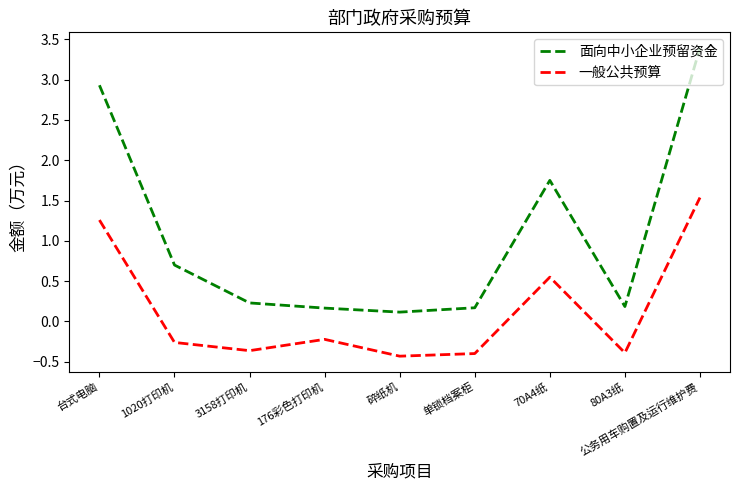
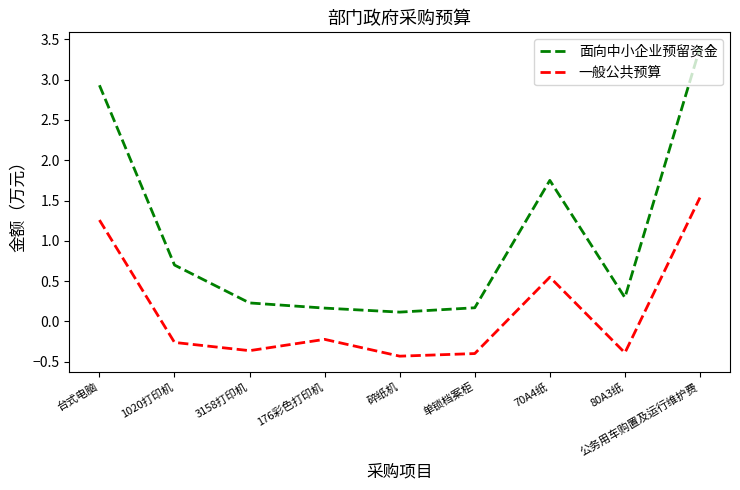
  {
    "面向中小企业预留资金": {
      "台式电脑": 2.9,
      "1020打印机": 0.7,
      "3158打印机": 0.2,
      "176彩色打印机": 0.2,
      "碎纸机": 0.1,
      "单锁档案柜": 0.2,
      "70A4纸": 1.8,
-     "80A3纸": 0.2
+     "80A3纸": 0.3
    },
    "一般公共预算": {
      "台式电脑": 1.3,
      "1020打印机": -0.3,
      "3158打印机": -0.4,
      "176彩色打印机": -0.2,
      "碎纸机": -0.4,
      "单锁档案柜": -0.4,
      "70A4纸": 0.6,
      "80A3纸": -0.4,
      "公务用车购置及运行维护费": 1.5
    }
  }
